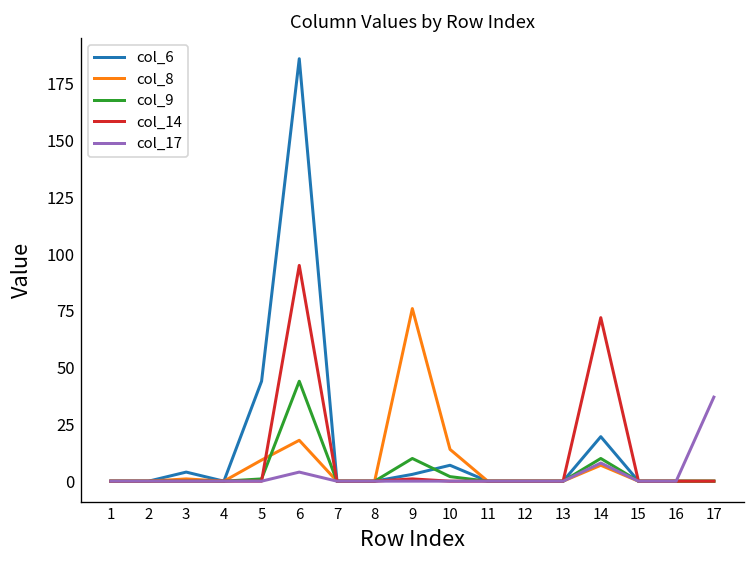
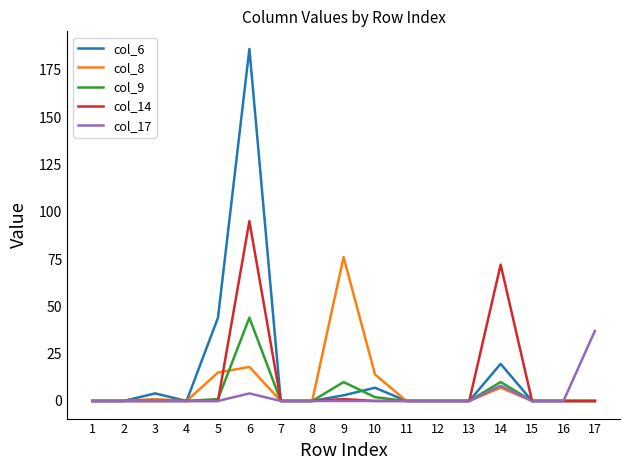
  {
    "col_6": {
      "3": 4,
      "5": 44,
      "6": 186,
      "9": 3,
      "10": 7,
      "14": 20
    },
    "col_8": {
-     "5": 9,
+     "5": 15,
      "6": 18,
      "9": 76,
      "10": 14
    },
    "col_9": {
      "6": 44,
      "9": 10,
      "10": 2,
      "14": 10
    },
    "col_14": {
      "6": 95,
      "14": 72
    },
    "col_17": {
      "6": 4,
      "17": 37
    }
  }
